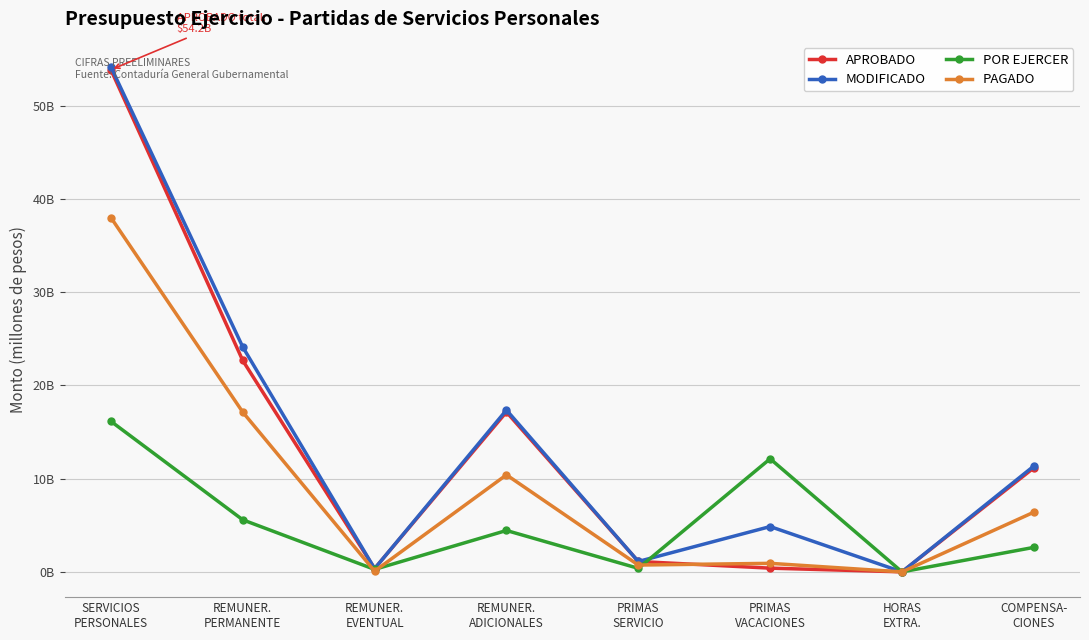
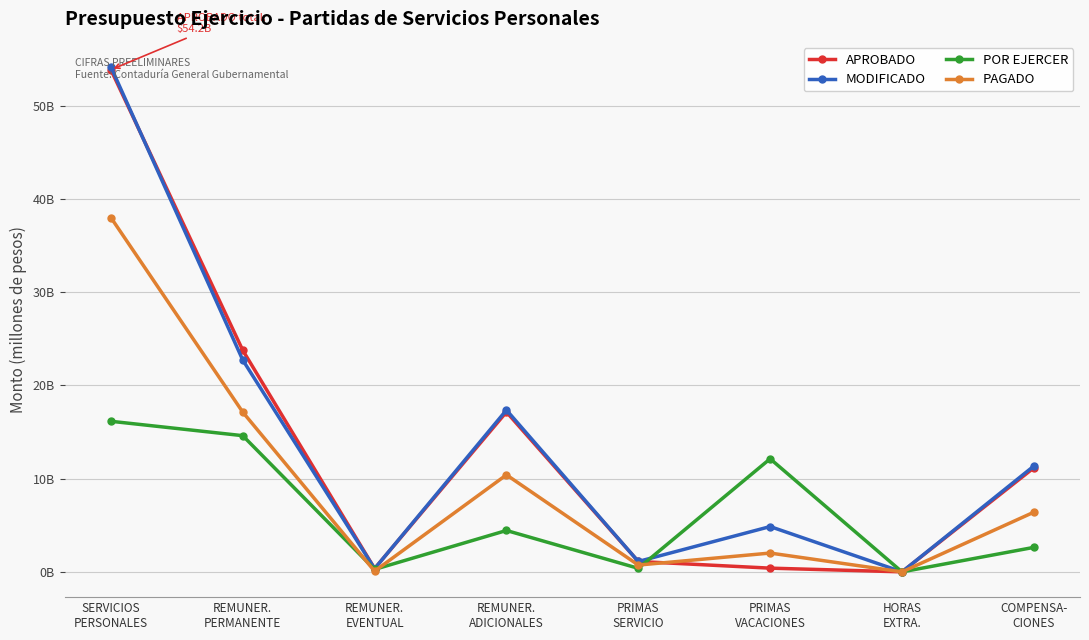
  {
    "APROBADO": {
-     "REMUNER. PERMANENTE": 23000000000,
+     "REMUNER. PERMANENTE": 24000000000,
      "PRIMAS VACACIONES": 0
    },
    "MODIFICADO": {
-     "REMUNER. PERMANENTE": 24000000000,
+     "REMUNER. PERMANENTE": 23000000000,
      "PRIMAS VACACIONES": 5000000000
    },
    "POR EJERCER": {
      "SERVICIOS PERSONALES": 16000000000,
-     "REMUNER. PERMANENTE": 6000000000,
+     "REMUNER. PERMANENTE": 15000000000,
      "REMUNER. ADICIONALES": 4000000000,
      "PRIMAS SERVICIO": 0,
      "PRIMAS VACACIONES": 12000000000,
      "COMPENSA- CIONES": 3000000000
    },
    "PAGADO": {
      "SERVICIOS PERSONALES": 38000000000,
      "REMUNER. PERMANENTE": 17000000000,
      "REMUNER. ADICIONALES": 10000000000,
      "PRIMAS SERVICIO": 1000000000,
-     "PRIMAS VACACIONES": 1000000000,
+     "PRIMAS VACACIONES": 2000000000,
      "COMPENSA- CIONES": 6000000000
    }
  }
